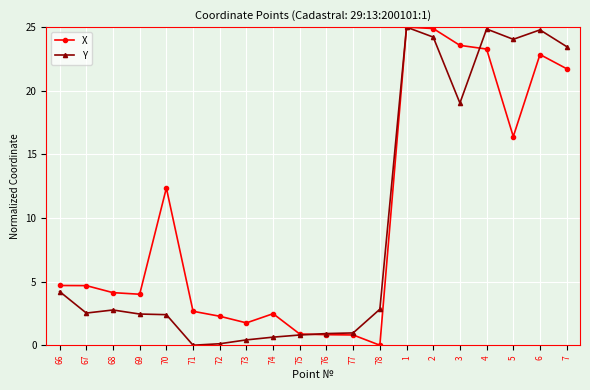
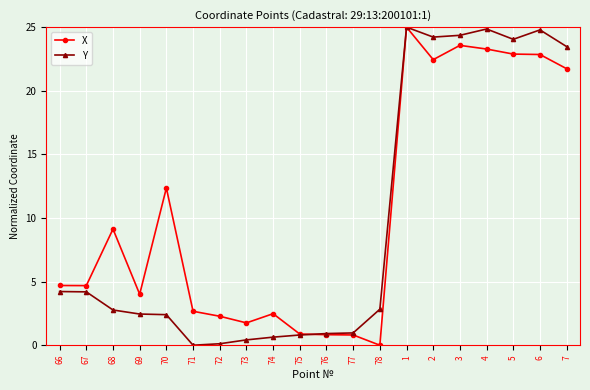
  {
    "X": {
      "66": 4.7,
      "67": 4.7,
-     "68": 4.1,
+     "68": 9.1,
      "69": 4.0,
      "70": 12.4,
      "71": 2.7,
      "72": 2.3,
      "73": 1.8,
      "74": 2.5,
      "78": 0.0,
-     "2": 24.9,
+     "2": 22.4,
      "3": 23.6,
      "4": 23.3,
-     "5": 16.4,
+     "5": 22.9,
      "6": 22.8,
      "7": 21.7
    },
    "Y": {
      "66": 4.2,
-     "67": 2.5,
+     "67": 4.2,
      "68": 2.8,
      "69": 2.5,
      "70": 2.4,
      "71": 0.0,
      "72": 0.1,
      "73": 0.4,
      "74": 0.6,
      "78": 2.8,
      "2": 24.2,
-     "3": 19.0,
+     "3": 24.4,
      "4": 24.9,
      "5": 24.0,
      "6": 24.8,
      "7": 23.5
    }
  }
